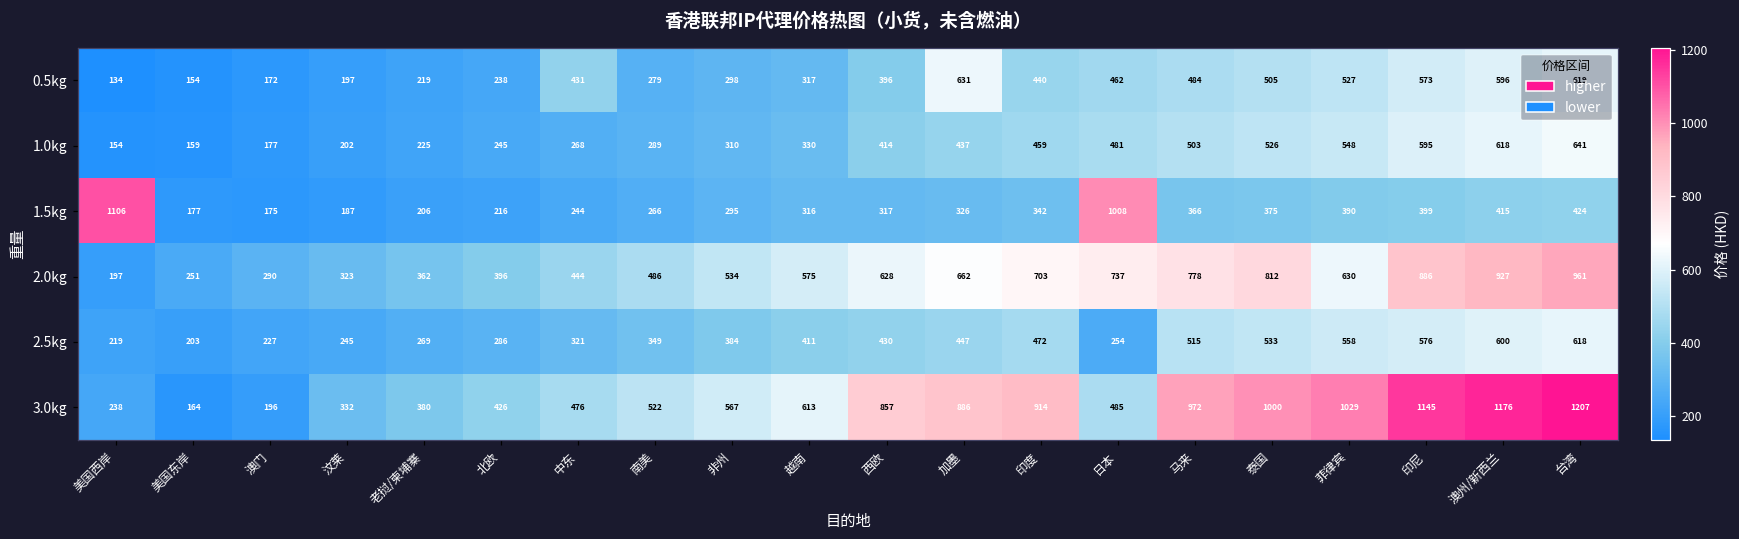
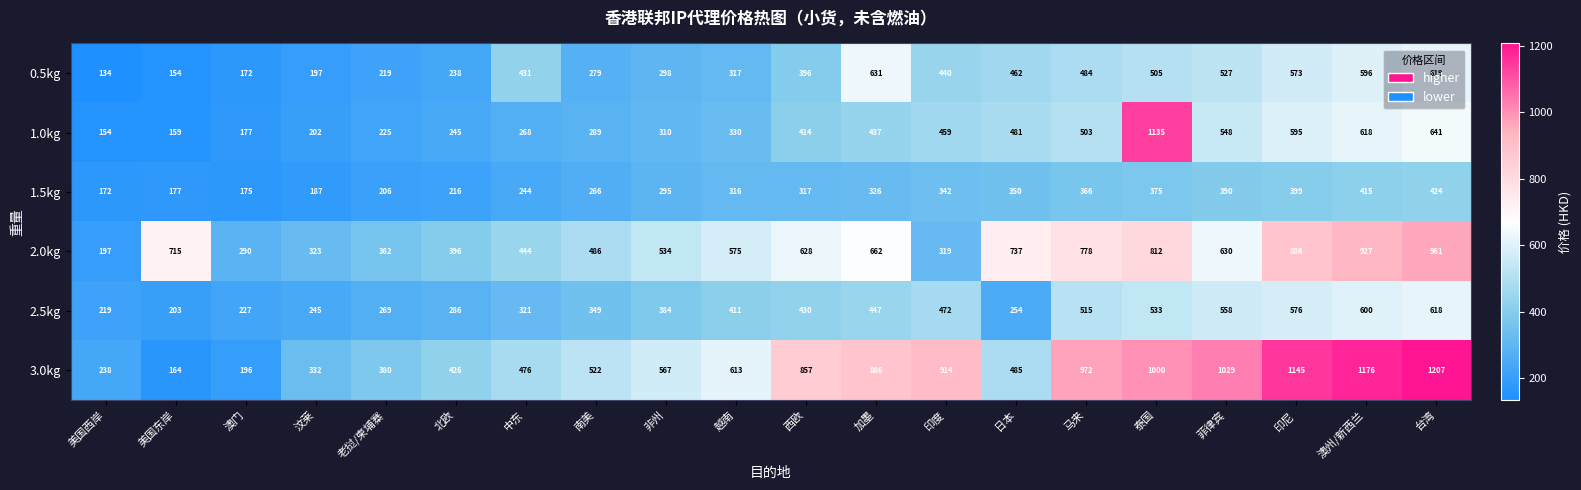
  {
    "0.5kg": {
      "美国西岸": 134,
      "美国东岸": 154,
      "澳门": 172,
      "汶莱": 197,
      "老挝/柬埔寨": 219,
      "北欧": 238,
      "中东": 431,
      "南美": 279,
      "非州": 298,
      "越南": 317,
      "西欧": 396,
      "加墨": 631,
      "印度": 440,
      "日本": 462,
      "马来": 484,
      "泰国": 505,
      "菲律宾": 527,
      "印尼": 573,
      "澳州/新西兰": 596
    },
    "1.0kg": {
      "美国西岸": 154,
      "美国东岸": 159,
      "澳门": 177,
      "汶莱": 202,
      "老挝/柬埔寨": 225,
      "北欧": 245,
      "中东": 268,
      "南美": 289,
      "非州": 310,
      "越南": 330,
      "西欧": 414,
      "加墨": 437,
      "印度": 459,
      "日本": 481,
      "马来": 503,
-     "泰国": 526,
+     "泰国": 1135,
      "菲律宾": 548,
      "印尼": 595,
      "澳州/新西兰": 618,
      "台湾": 641
    },
    "1.5kg": {
-     "美国西岸": 1106,
+     "美国西岸": 172,
      "美国东岸": 177,
      "澳门": 175,
      "汶莱": 187,
      "老挝/柬埔寨": 206,
      "北欧": 216,
      "中东": 244,
      "南美": 266,
      "非州": 295,
      "越南": 316,
      "西欧": 317,
      "加墨": 326,
      "印度": 342,
-     "日本": 1008,
+     "日本": 350,
      "马来": 366,
      "泰国": 375,
      "菲律宾": 390,
      "印尼": 399,
      "澳州/新西兰": 415,
      "台湾": 424
    },
    "2.0kg": {
      "美国西岸": 197,
-     "美国东岸": 251,
+     "美国东岸": 715,
      "澳门": 290,
      "汶莱": 323,
      "老挝/柬埔寨": 362,
      "北欧": 396,
      "中东": 444,
      "南美": 486,
      "非州": 534,
      "越南": 575,
      "西欧": 628,
      "加墨": 662,
-     "印度": 703,
+     "印度": 319,
      "日本": 737,
      "马来": 778,
      "泰国": 812,
      "菲律宾": 630,
      "印尼": 886,
      "澳州/新西兰": 927,
      "台湾": 961
    },
    "2.5kg": {
      "美国西岸": 219,
      "美国东岸": 203,
      "澳门": 227,
      "汶莱": 245,
      "老挝/柬埔寨": 269,
      "北欧": 286,
      "中东": 321,
      "南美": 349,
      "非州": 384,
      "越南": 411,
      "西欧": 430,
      "加墨": 447,
      "印度": 472,
      "日本": 254,
      "马来": 515,
      "泰国": 533,
      "菲律宾": 558,
      "印尼": 576,
      "澳州/新西兰": 600,
      "台湾": 618
    },
    "3.0kg": {
      "美国西岸": 238,
      "美国东岸": 164,
      "澳门": 196,
      "汶莱": 332,
      "老挝/柬埔寨": 380,
      "北欧": 426,
      "中东": 476,
      "南美": 522,
      "非州": 567,
      "越南": 613,
      "西欧": 857,
      "加墨": 886,
      "印度": 914,
      "日本": 485,
      "马来": 972,
      "泰国": 1000,
      "菲律宾": 1029,
      "印尼": 1145,
      "澳州/新西兰": 1176,
      "台湾": 1207
    }
  }
